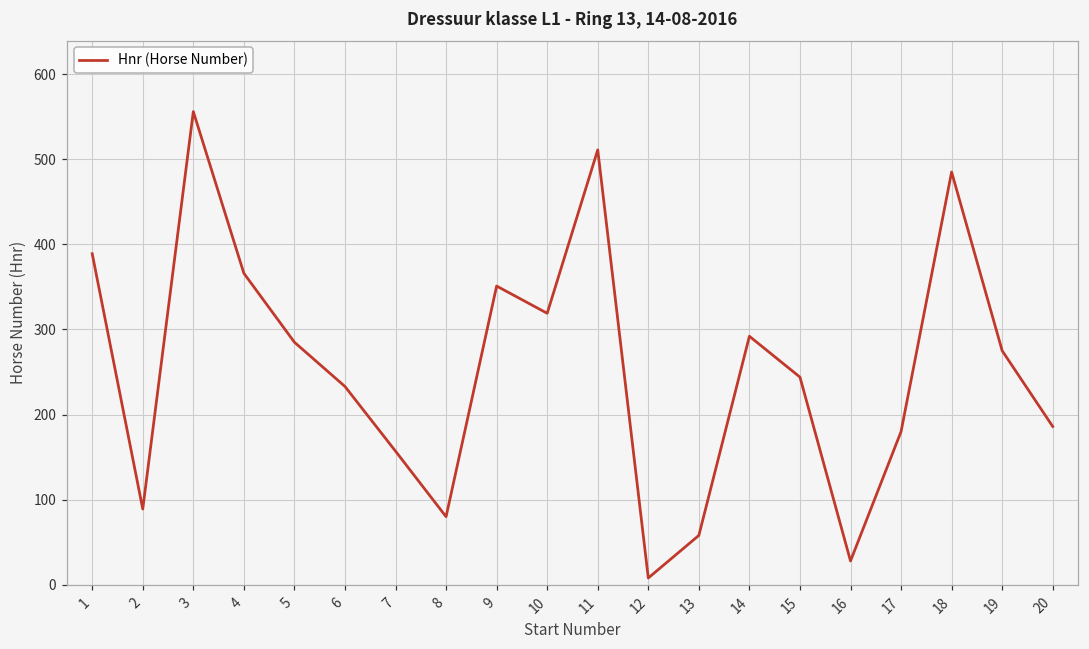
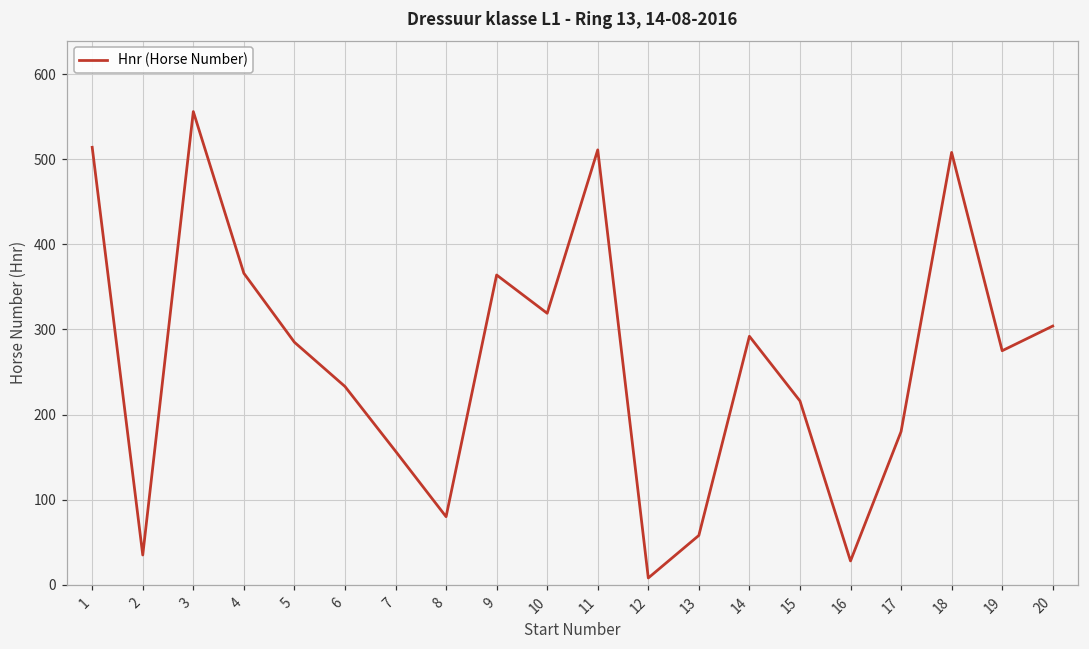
  {
-   "1": 390,
-   "2": 90,
+   "1": 510,
+   "2": 40,
    "3": 560,
    "4": 370,
    "5": 290,
    "6": 230,
    "7": 160,
    "8": 80,
-   "9": 350,
+   "9": 360,
    "10": 320,
    "11": 510,
    "12": 10,
    "13": 60,
    "14": 290,
-   "15": 240,
+   "15": 220,
    "16": 30,
    "17": 180,
-   "18": 490,
+   "18": 510,
    "19": 280,
-   "20": 190
+   "20": 300
  }
